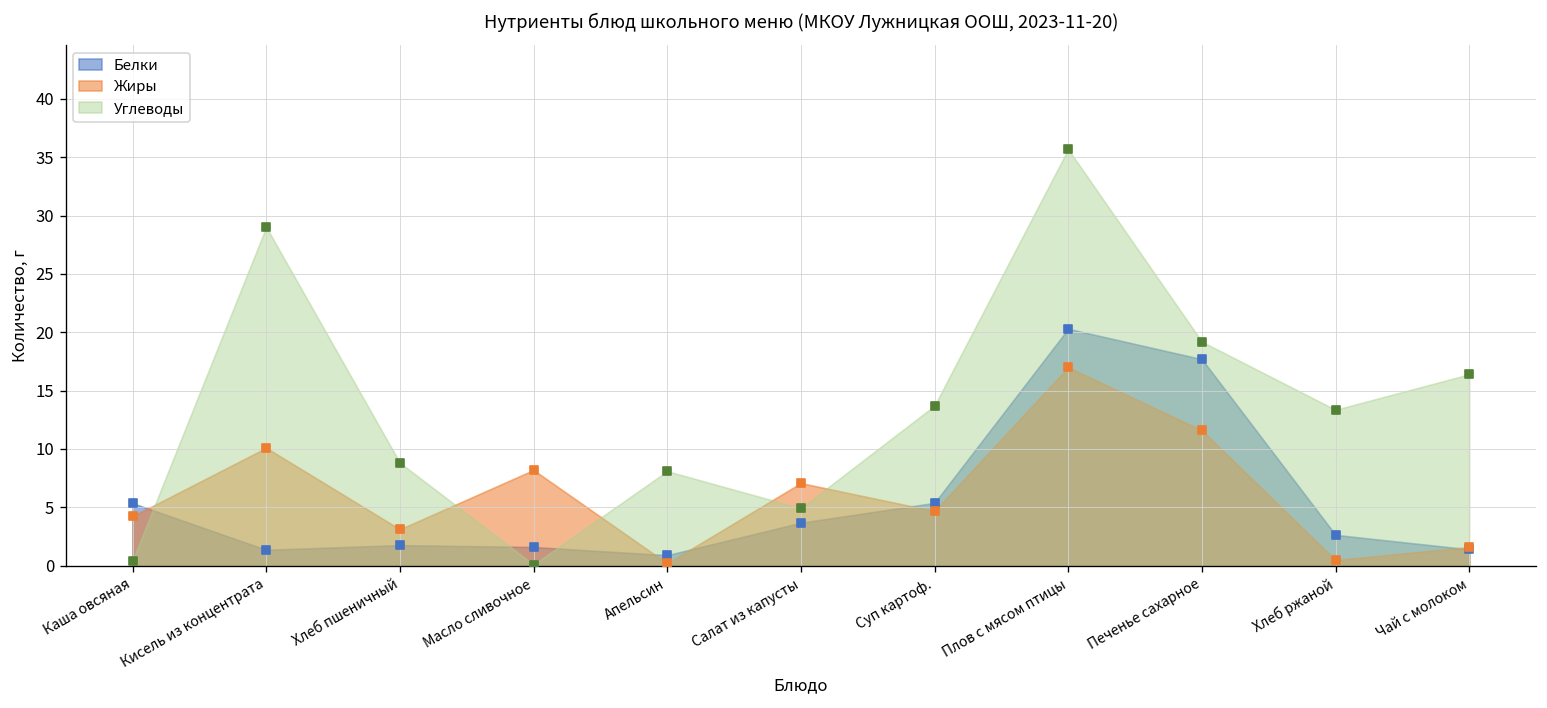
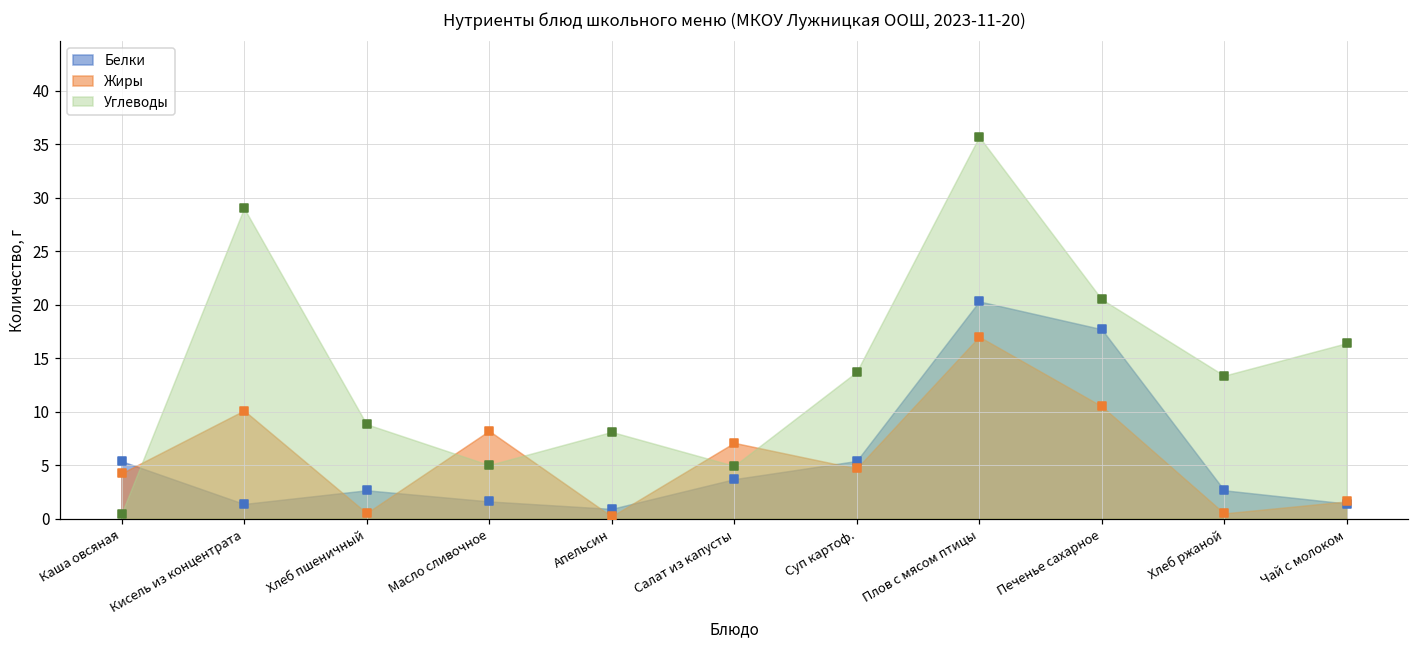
  {
    "Белки": {
      "Каша овсяная": 5,
      "Кисель из концентрата": 1,
-     "Хлеб пшеничный": 2,
+     "Хлеб пшеничный": 3,
      "Масло сливочное": 2,
      "Апельсин": 1,
      "Салат из капусты": 4,
      "Суп картоф.": 5,
      "Плов с мясом птицы": 20,
      "Печенье сахарное": 18,
      "Хлеб ржаной": 3
    },
    "Жиры": {
      "Каша овсяная": 4,
      "Кисель из концентрата": 10,
-     "Хлеб пшеничный": 3,
+     "Хлеб пшеничный": 1,
      "Масло сливочное": 8,
      "Салат из капусты": 7,
      "Суп картоф.": 5,
      "Плов с мясом птицы": 17,
-     "Печенье сахарное": 12,
+     "Печенье сахарное": 11,
      "Хлеб ржаной": 0
    },
    "Углеводы": {
      "Каша овсяная": 0,
      "Кисель из концентрата": 29,
      "Хлеб пшеничный": 9,
-     "Масло сливочное": 0,
+     "Масло сливочное": 5,
      "Апельсин": 8,
      "Салат из капусты": 5,
      "Суп картоф.": 14,
      "Плов с мясом птицы": 36,
-     "Печенье сахарное": 19,
+     "Печенье сахарное": 21,
      "Хлеб ржаной": 13,
      "Чай с молоком": 16
    }
  }
